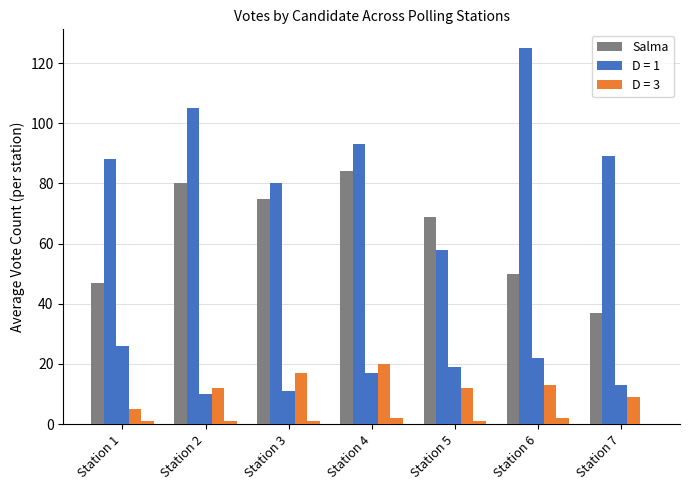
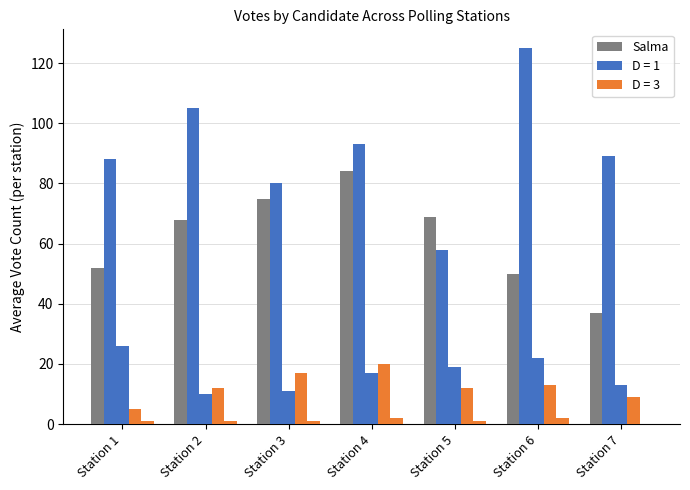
  {
    "Salma": {
-     "Station 1": 47,
-     "Station 2": 80,
+     "Station 1": 52,
+     "Station 2": 68,
      "Station 3": 75,
      "Station 4": 84,
      "Station 5": 69,
      "Station 6": 50,
      "Station 7": 37
    }
  }
